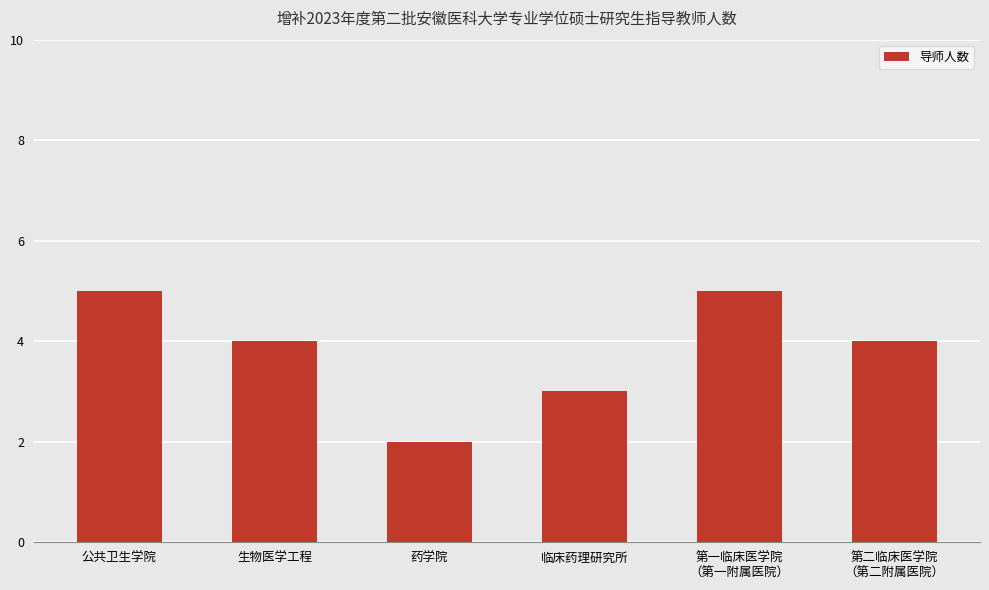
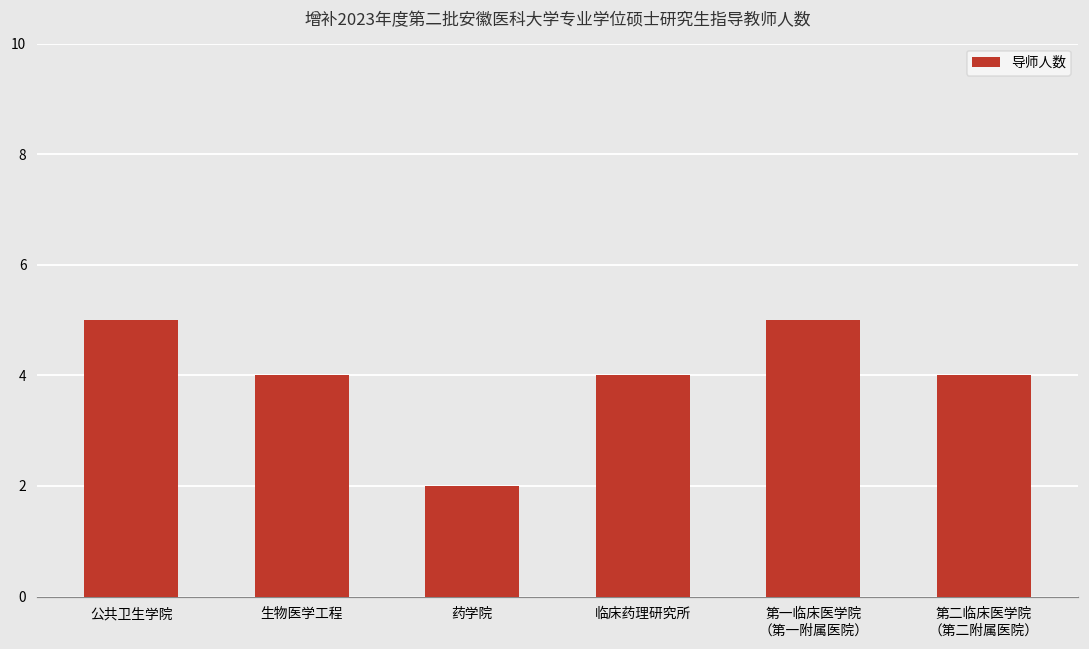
  {
    "公共卫生学院": 5,
    "生物医学工程": 4,
    "药学院": 2,
-   "临床药理研究所": 3,
+   "临床药理研究所": 4,
    "第一临床医学院 （第一附属医院）": 5,
    "第二临床医学院 （第二附属医院）": 4
  }
